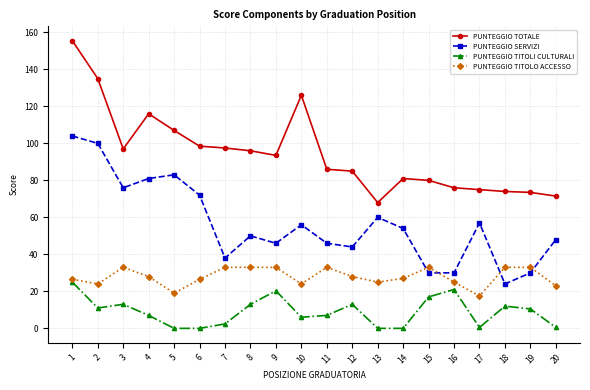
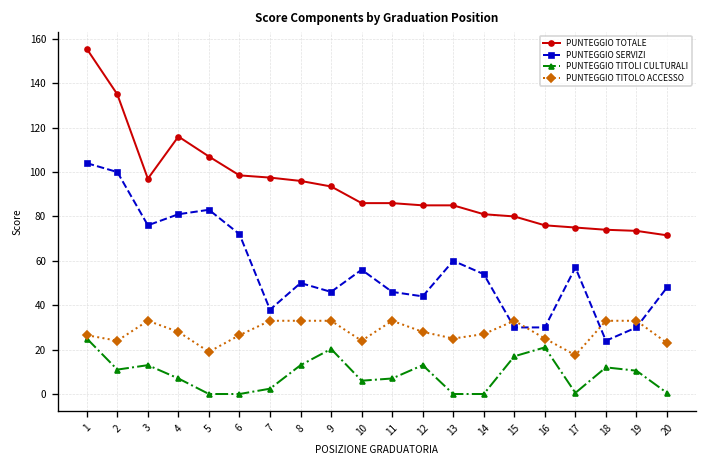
  {
    "PUNTEGGIO TOTALE": {
      "1": 156,
      "2": 135,
      "3": 97,
      "4": 116,
      "5": 107,
      "6": 99,
      "7": 98,
      "8": 96,
      "9": 94,
-     "10": 126,
+     "10": 86,
      "11": 86,
      "12": 85,
-     "13": 68,
+     "13": 85,
      "14": 81,
      "15": 80,
      "16": 76,
      "17": 75,
      "18": 74,
      "19": 74,
      "20": 72
    },
    "PUNTEGGIO SERVIZI": {
      "1": 104,
      "2": 100,
      "3": 76,
      "4": 81,
      "5": 83,
      "6": 72,
      "7": 38,
      "8": 50,
      "9": 46,
      "10": 56,
      "11": 46,
      "12": 44,
      "13": 60,
      "14": 54,
      "15": 30,
      "16": 30,
      "17": 57,
      "18": 24,
      "19": 30,
      "20": 48
    },
    "PUNTEGGIO TITOLI CULTURALI": {
      "1": 25,
      "2": 11,
      "3": 13,
      "4": 7,
      "5": 0,
      "6": 0,
      "7": 2,
      "8": 13,
      "9": 20,
      "10": 6,
      "11": 7,
      "12": 13,
      "13": 0,
      "14": 0,
      "15": 17,
      "16": 21,
      "17": 1,
      "18": 12,
      "19": 11,
      "20": 1
    },
    "PUNTEGGIO TITOLO ACCESSO": {
      "1": 27,
      "2": 24,
      "3": 33,
      "4": 28,
      "5": 19,
      "6": 27,
      "7": 33,
      "8": 33,
      "9": 33,
      "10": 24,
      "11": 33,
      "12": 28,
      "13": 25,
      "14": 27,
      "15": 33,
      "16": 25,
      "17": 18,
      "18": 33,
      "19": 33,
      "20": 23
    }
  }
